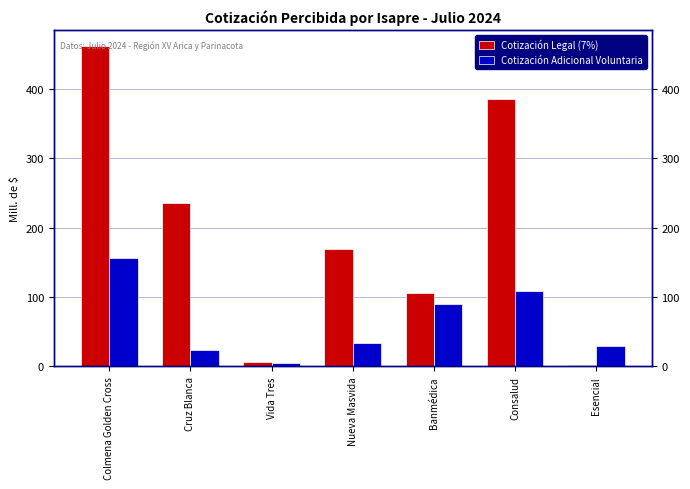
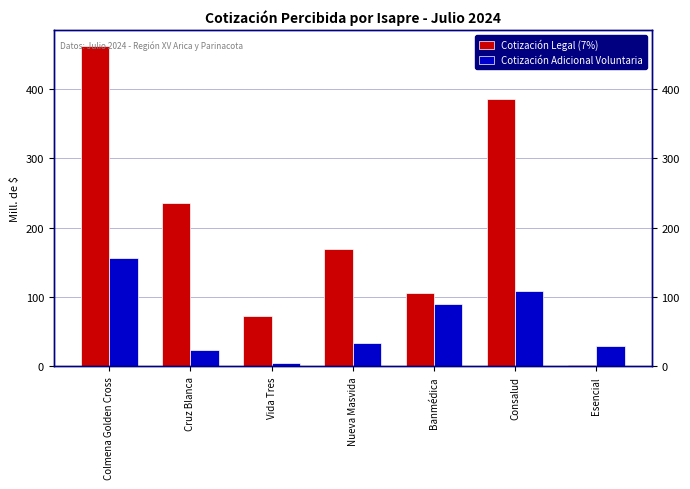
  {
    "Cotización Legal (7%)": {
      "Cruz Blanca": 240,
-     "Vida Tres": 10,
+     "Vida Tres": 70,
      "Nueva Masvida": 170,
      "Banmédica": 110,
      "Consalud": 390
    },
    "Cotización Adicional Voluntaria": {
      "Colmena Golden Cross": 160,
      "Cruz Blanca": 20,
      "Vida Tres": 0,
      "Nueva Masvida": 30,
      "Banmédica": 90,
      "Consalud": 110,
      "Esencial": 30
    }
  }
